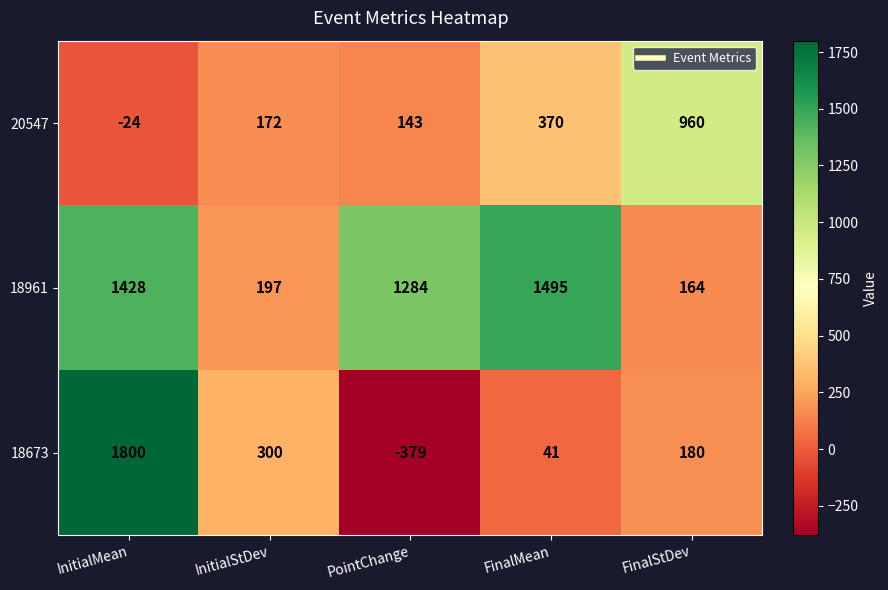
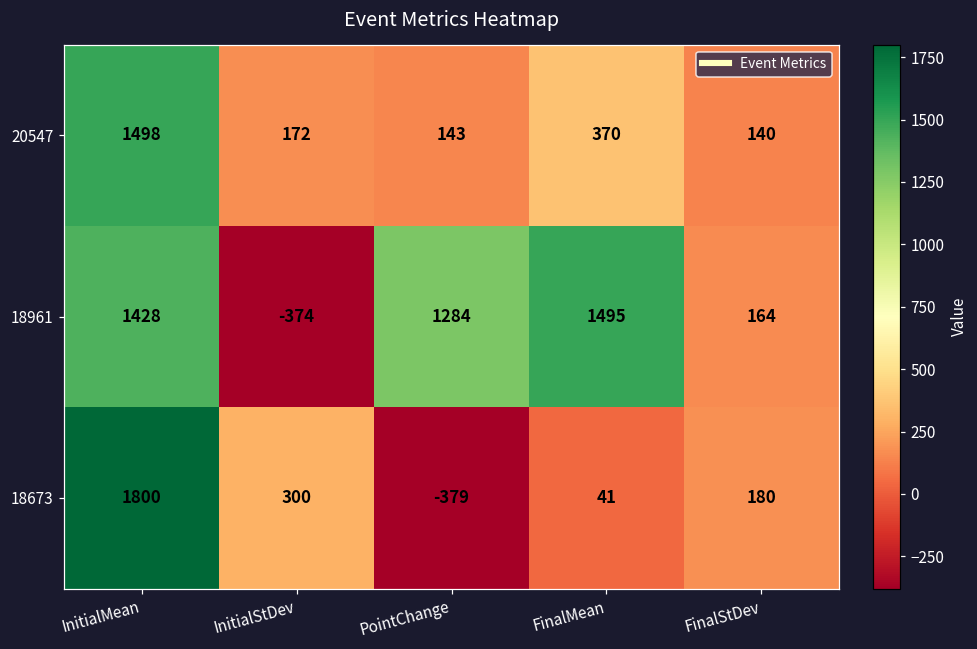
  {
    "20547": {
-     "InitialMean": -24,
+     "InitialMean": 1498,
      "InitialStDev": 172,
      "PointChange": 143,
      "FinalMean": 370,
-     "FinalStDev": 960
+     "FinalStDev": 140
    },
    "18961": {
      "InitialMean": 1428,
-     "InitialStDev": 197,
+     "InitialStDev": -374,
      "PointChange": 1284,
      "FinalMean": 1495,
      "FinalStDev": 164
    },
    "18673": {
      "InitialMean": 1800,
      "InitialStDev": 300,
      "PointChange": -379,
      "FinalMean": 41,
      "FinalStDev": 180
    }
  }
